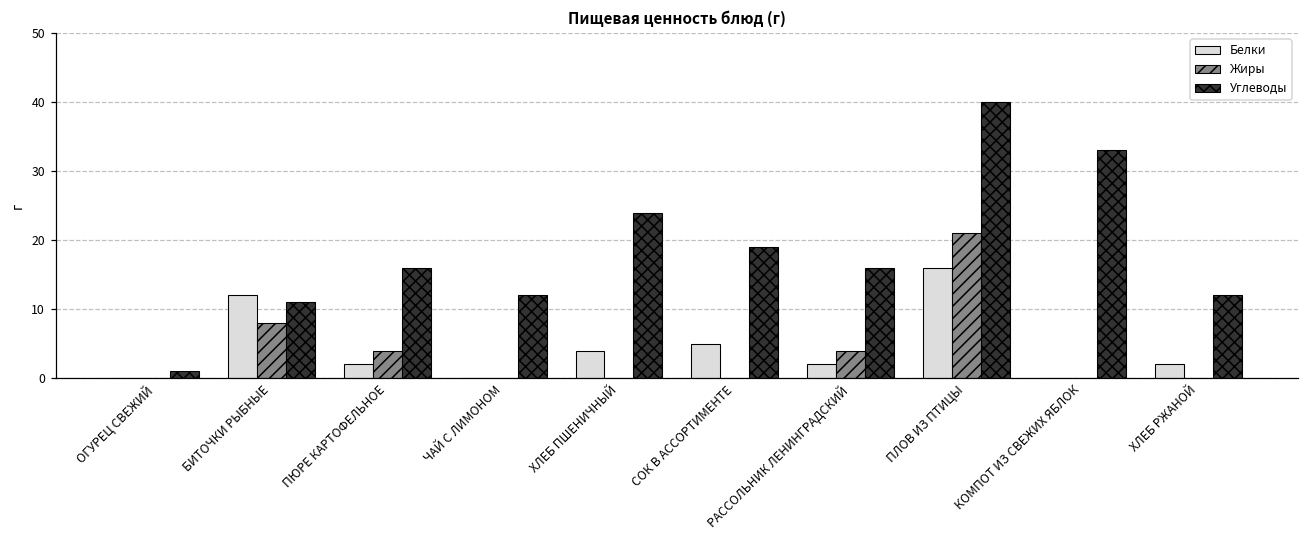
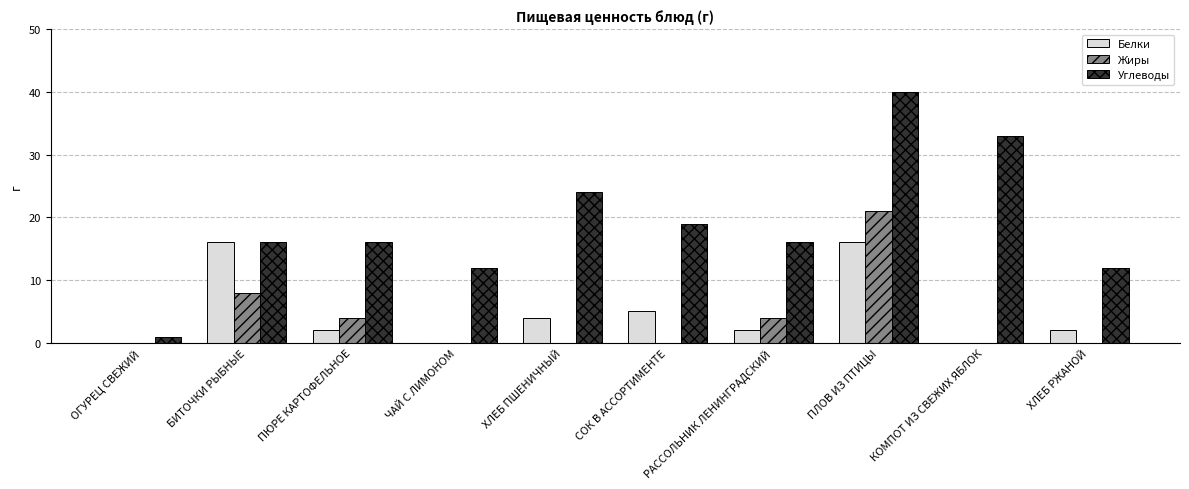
  {
    "Белки": {
      "ОГУРЕЦ СВЕЖИЙ": 0,
-     "БИТОЧКИ РЫБНЫЕ": 12,
+     "БИТОЧКИ РЫБНЫЕ": 16,
      "ПЮРЕ КАРТОФЕЛЬНОЕ": 2,
      "ЧАЙ С ЛИМОНОМ": 0,
      "ХЛЕБ ПШЕНИЧНЫЙ": 4,
      "СОК В АССОРТИМЕНТЕ": 5,
      "РАССОЛЬНИК ЛЕНИНГРАДСКИЙ": 2,
      "ПЛОВ ИЗ ПТИЦЫ": 16,
      "КОМПОТ ИЗ СВЕЖИХ ЯБЛОК": 0,
      "ХЛЕБ РЖАНОЙ": 2
    },
    "Жиры": {
      "ОГУРЕЦ СВЕЖИЙ": 0,
      "БИТОЧКИ РЫБНЫЕ": 8,
      "ПЮРЕ КАРТОФЕЛЬНОЕ": 4,
      "ЧАЙ С ЛИМОНОМ": 0,
      "ХЛЕБ ПШЕНИЧНЫЙ": 0,
      "СОК В АССОРТИМЕНТЕ": 0,
      "РАССОЛЬНИК ЛЕНИНГРАДСКИЙ": 4,
      "ПЛОВ ИЗ ПТИЦЫ": 21,
      "КОМПОТ ИЗ СВЕЖИХ ЯБЛОК": 0,
      "ХЛЕБ РЖАНОЙ": 0
    },
    "Углеводы": {
      "ОГУРЕЦ СВЕЖИЙ": 1,
-     "БИТОЧКИ РЫБНЫЕ": 11,
+     "БИТОЧКИ РЫБНЫЕ": 16,
      "ПЮРЕ КАРТОФЕЛЬНОЕ": 16,
      "ЧАЙ С ЛИМОНОМ": 12,
      "ХЛЕБ ПШЕНИЧНЫЙ": 24,
      "СОК В АССОРТИМЕНТЕ": 19,
      "РАССОЛЬНИК ЛЕНИНГРАДСКИЙ": 16,
      "ПЛОВ ИЗ ПТИЦЫ": 40,
      "КОМПОТ ИЗ СВЕЖИХ ЯБЛОК": 33,
      "ХЛЕБ РЖАНОЙ": 12
    }
  }
